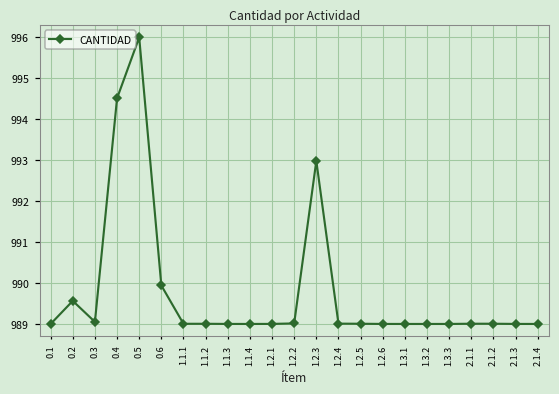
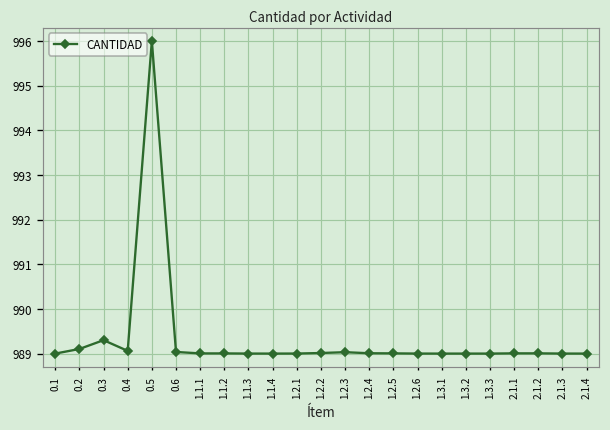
  {
    "0.1": 989.0,
-   "0.2": 989.6,
-   "0.3": 989.1,
-   "0.4": 994.5,
+   "0.2": 989.1,
+   "0.3": 989.3,
+   "0.4": 989.1,
    "0.5": 996.0,
-   "0.6": 989.9,
+   "0.6": 989.0,
    "1.1.1": 989.0,
    "1.1.2": 989.0,
    "1.1.3": 989.0,
    "1.1.4": 989.0,
    "1.2.1": 989.0,
    "1.2.2": 989.0,
-   "1.2.3": 993.0,
+   "1.2.3": 989.0,
    "1.2.4": 989.0,
    "1.2.5": 989.0,
    "1.2.6": 989.0,
    "1.3.1": 989.0,
    "1.3.2": 989.0,
    "1.3.3": 989.0,
    "2.1.1": 989.0,
    "2.1.2": 989.0,
    "2.1.3": 989.0,
    "2.1.4": 989.0
  }
